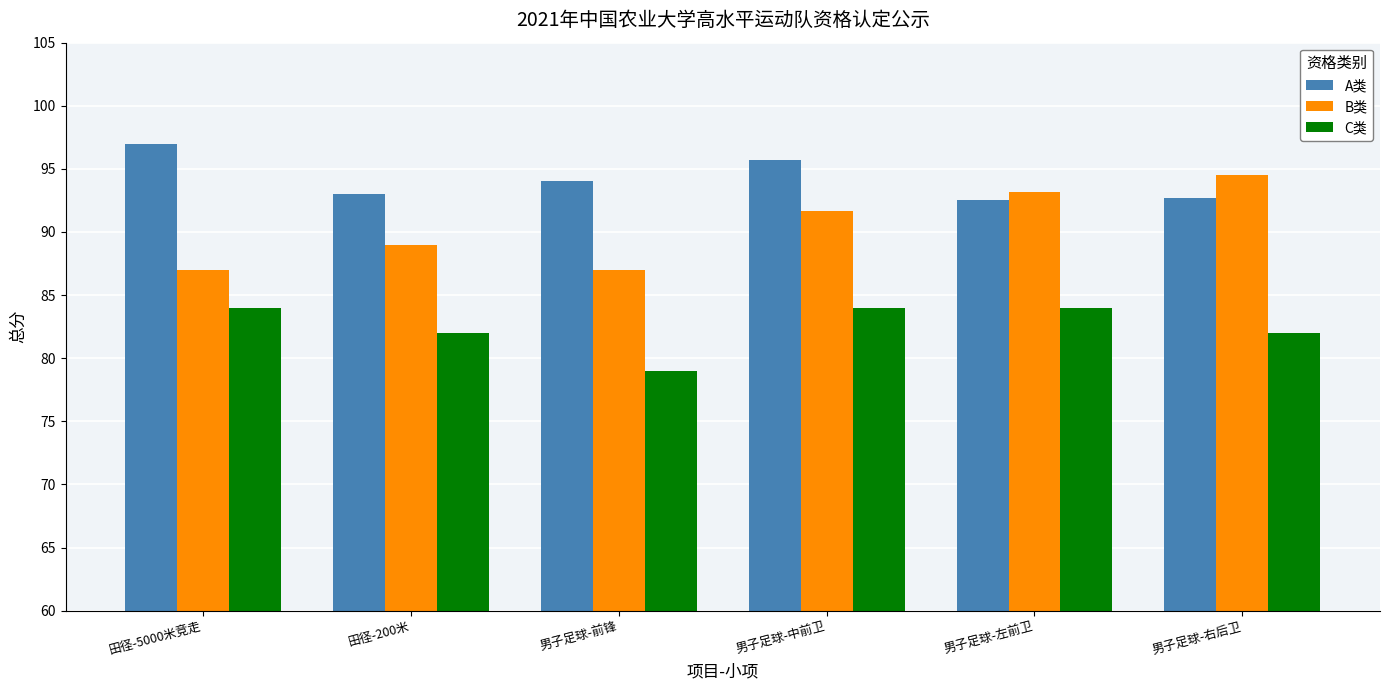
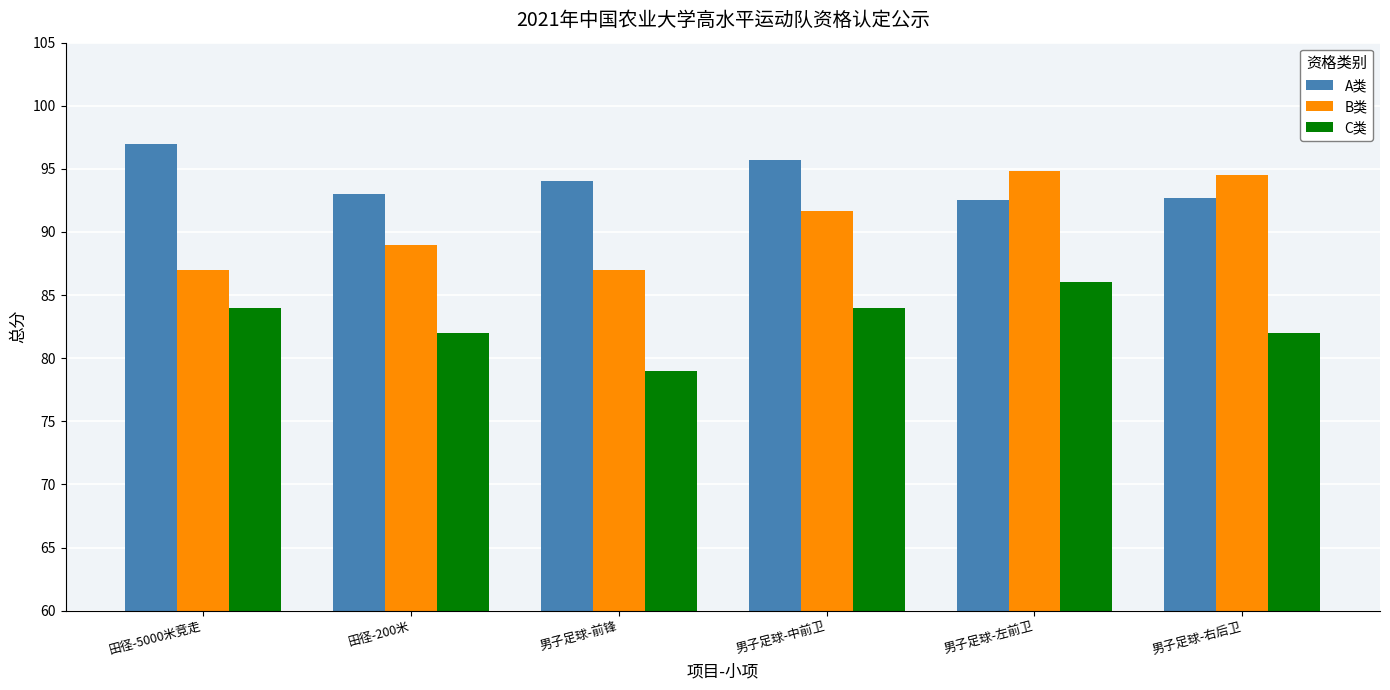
  {
    "A类": {
      "田径-5000米竞走": 97.0,
      "田径-200米": 93.0,
      "男子足球-前锋": 94.0,
      "男子足球-中前卫": 95.7,
      "男子足球-左前卫": 92.5,
      "男子足球-右后卫": 92.7
    },
    "B类": {
      "田径-5000米竞走": 87.0,
      "田径-200米": 89.0,
      "男子足球-前锋": 87.0,
      "男子足球-中前卫": 91.7,
-     "男子足球-左前卫": 93.2,
+     "男子足球-左前卫": 94.8,
      "男子足球-右后卫": 94.5
    },
    "C类": {
      "田径-5000米竞走": 84,
      "田径-200米": 82,
      "男子足球-前锋": 79,
      "男子足球-中前卫": 84,
-     "男子足球-左前卫": 84,
+     "男子足球-左前卫": 86,
      "男子足球-右后卫": 82
    }
  }
